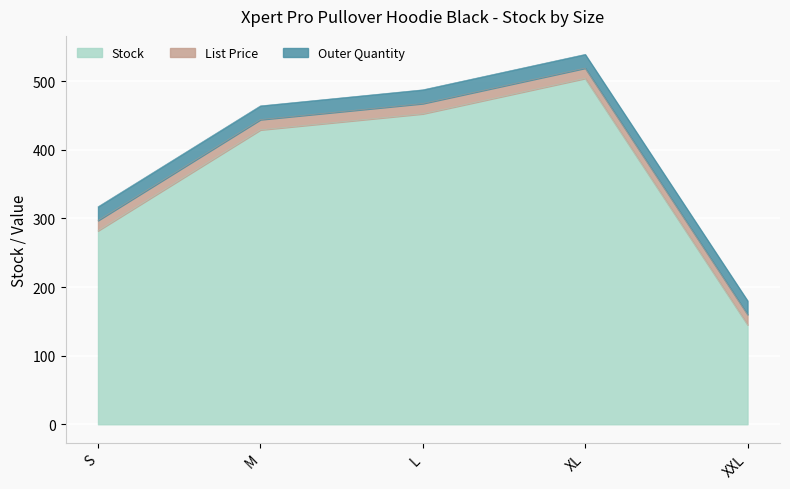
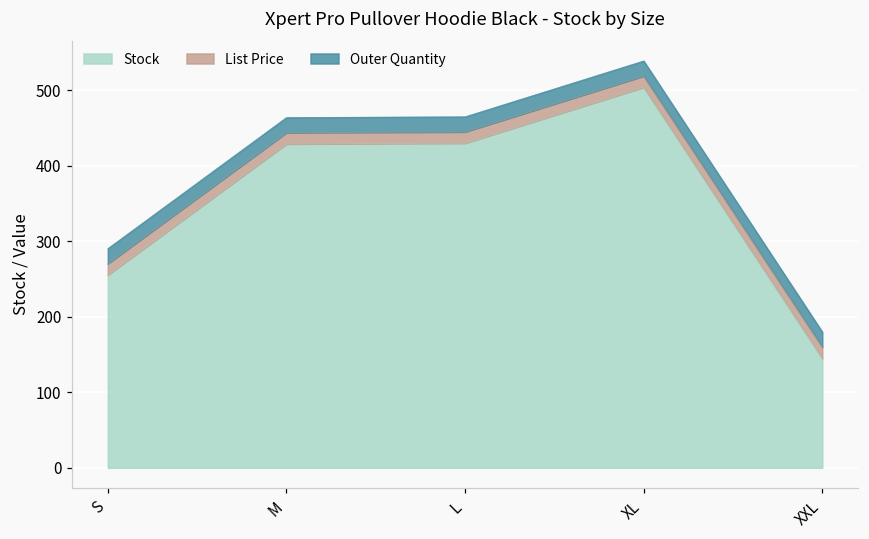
  {
    "Stock": {
-     "S": 280,
+     "S": 260,
      "M": 430,
-     "L": 450,
+     "L": 430,
      "XL": 500,
      "XXL": 150
    },
    "List Price": {
      "S": 10,
      "M": 10,
      "L": 10,
      "XL": 10,
      "XXL": 10
    },
    "Outer Quantity": {
      "S": 20,
      "M": 20,
      "L": 20,
      "XL": 20,
      "XXL": 20
    }
  }
